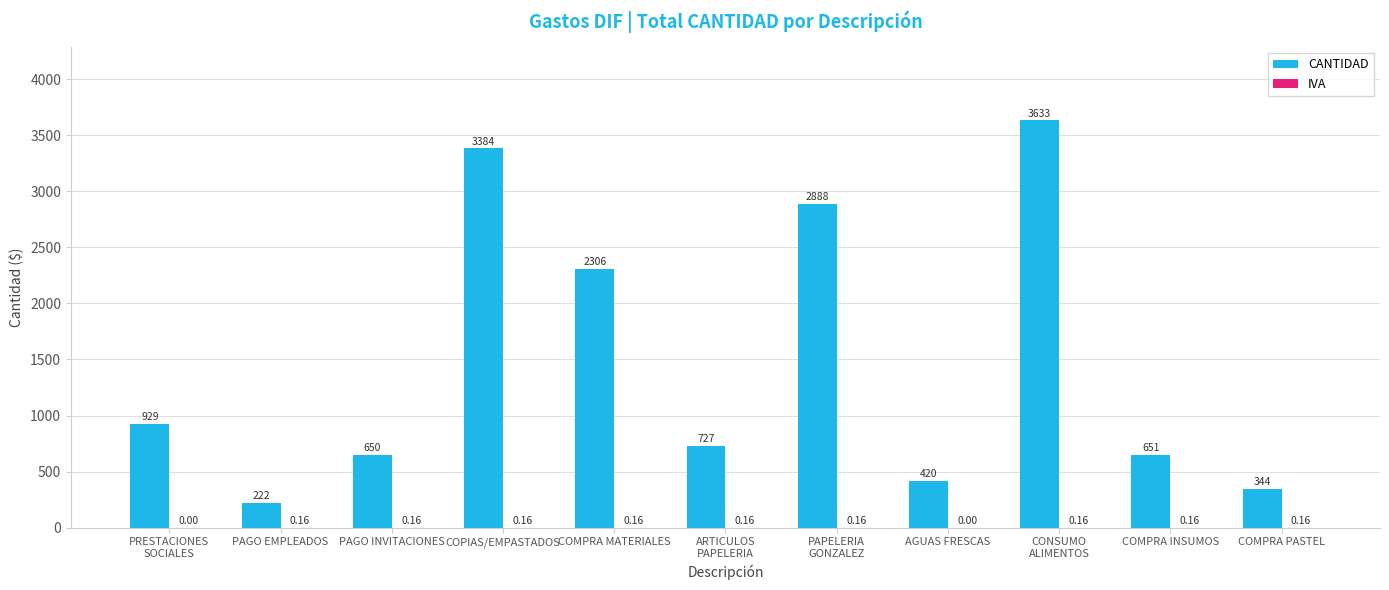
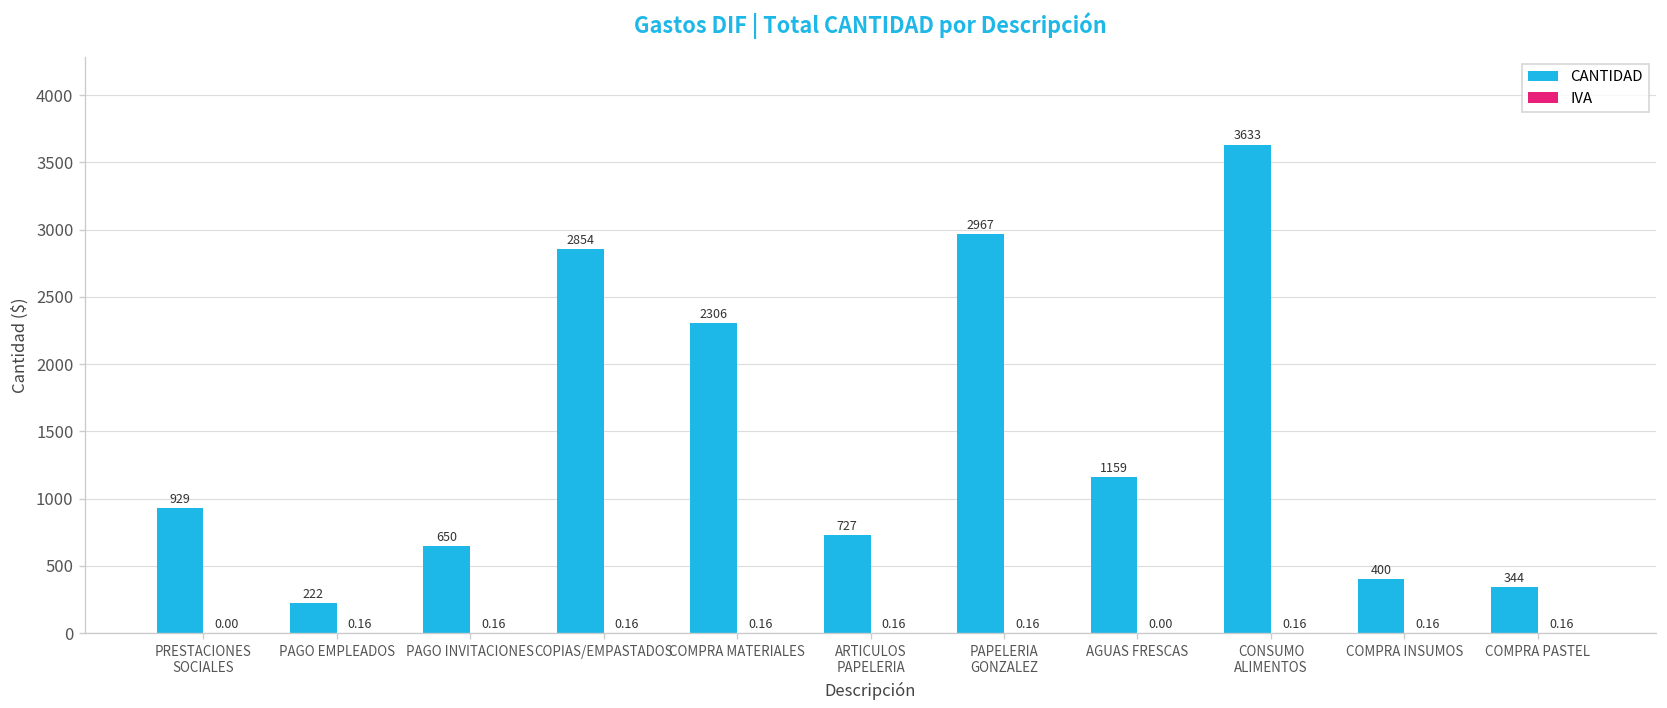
  {
    "CANTIDAD": {
      "PRESTACIONES SOCIALES": 929,
      "PAGO EMPLEADOS": 222,
      "PAGO INVITACIONES": 650,
-     "COPIAS/EMPASTADOS": 3384,
+     "COPIAS/EMPASTADOS": 2854,
      "COMPRA MATERIALES": 2306,
      "ARTICULOS PAPELERIA": 727,
-     "PAPELERIA GONZALEZ": 2888,
-     "AGUAS FRESCAS": 420,
+     "PAPELERIA GONZALEZ": 2967,
+     "AGUAS FRESCAS": 1159,
      "CONSUMO ALIMENTOS": 3633,
-     "COMPRA INSUMOS": 651,
+     "COMPRA INSUMOS": 400,
      "COMPRA PASTEL": 344
    },
    "IVA": {
      "PRESTACIONES SOCIALES": 0.00,
      "PAGO EMPLEADOS": 0.16,
      "PAGO INVITACIONES": 0.16,
      "COPIAS/EMPASTADOS": 0.16,
      "COMPRA MATERIALES": 0.16,
      "ARTICULOS PAPELERIA": 0.16,
      "PAPELERIA GONZALEZ": 0.16,
      "AGUAS FRESCAS": 0.00,
      "CONSUMO ALIMENTOS": 0.16,
      "COMPRA INSUMOS": 0.16,
      "COMPRA PASTEL": 0.16
    }
  }
